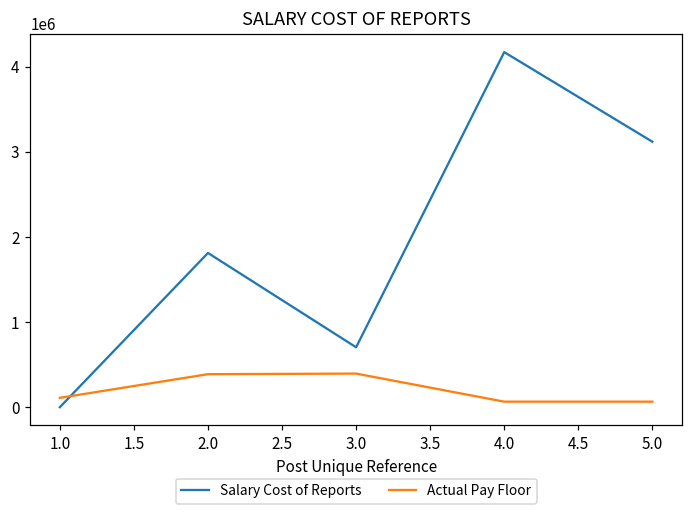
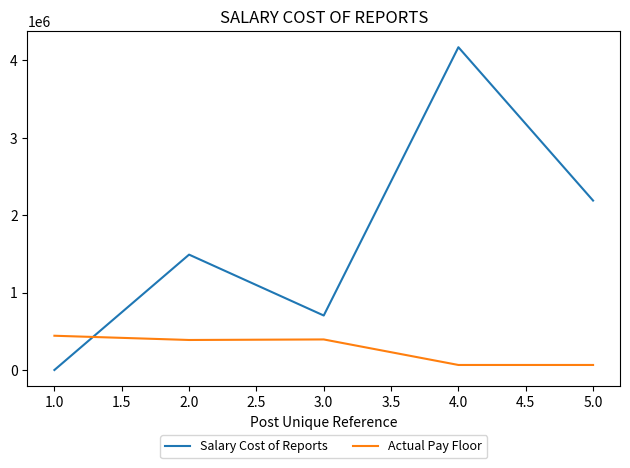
  {
    "Salary Cost of Reports": {
      "1.0": 0,
-     "2.0": 1800000,
+     "2.0": 1500000,
      "3.0": 700000,
      "4.0": 4200000,
-     "5.0": 3100000
+     "5.0": 2200000
    },
    "Actual Pay Floor": {
-     "1.0": 100000,
+     "1.0": 400000,
      "2.0": 400000,
      "3.0": 400000,
      "4.0": 100000,
      "5.0": 100000
    }
  }
